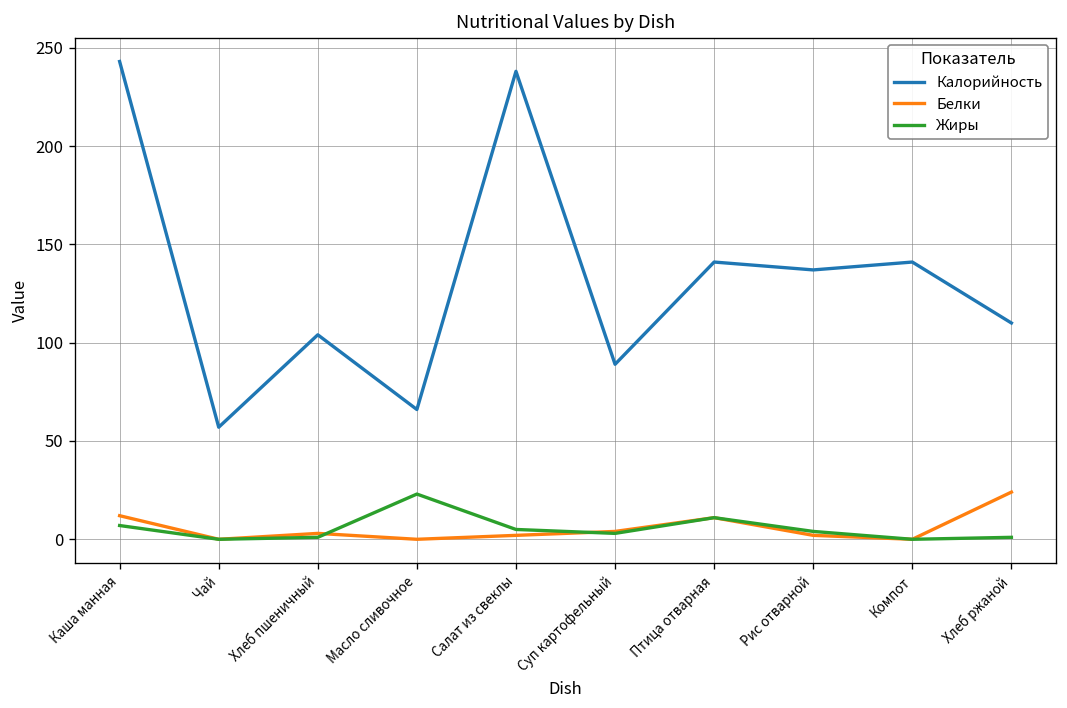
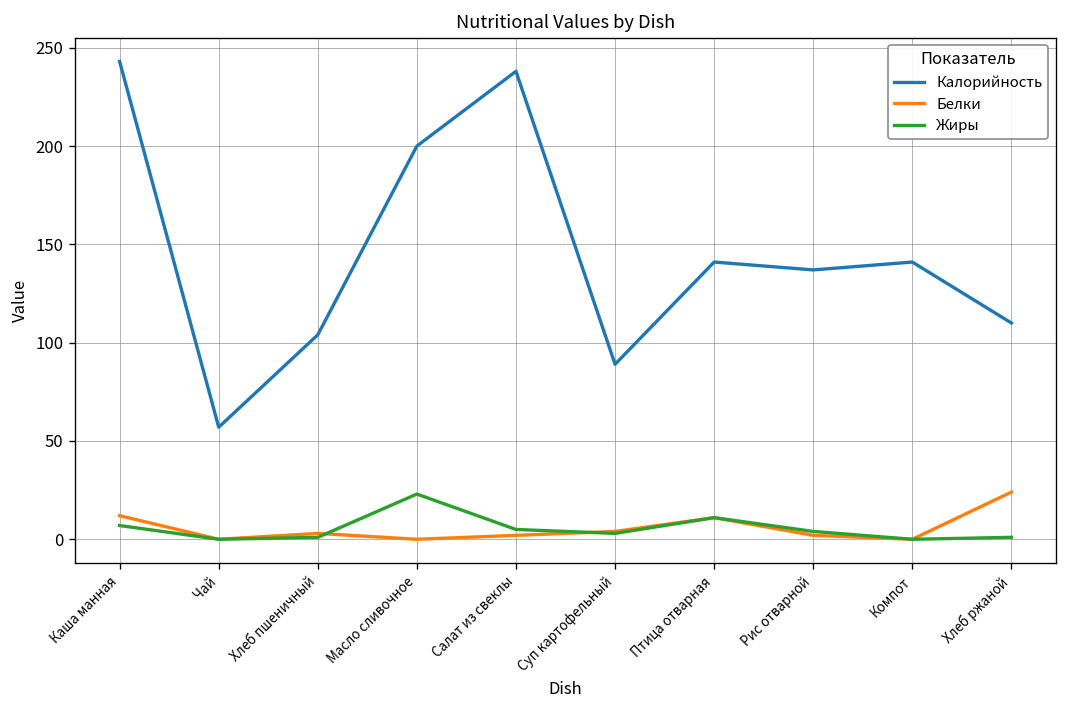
  {
    "Калорийность": {
      "Каша манная": 243,
      "Чай": 57,
      "Хлеб пшеничный": 104,
-     "Масло сливочное": 66,
+     "Масло сливочное": 200,
      "Салат из свеклы": 238,
      "Суп картофельный": 89,
      "Птица отварная": 141,
      "Рис отварной": 137,
      "Компот": 141,
      "Хлеб ржаной": 110
    },
    "Белки": {
      "Каша манная": 12,
      "Хлеб пшеничный": 3,
      "Масло сливочное": 0,
      "Салат из свеклы": 2,
      "Рис отварной": 2,
      "Хлеб ржаной": 24
    },
    "Жиры": {
      "Каша манная": 7,
      "Хлеб пшеничный": 1,
      "Масло сливочное": 23,
      "Салат из свеклы": 5,
      "Рис отварной": 4,
      "Хлеб ржаной": 1
    }
  }
